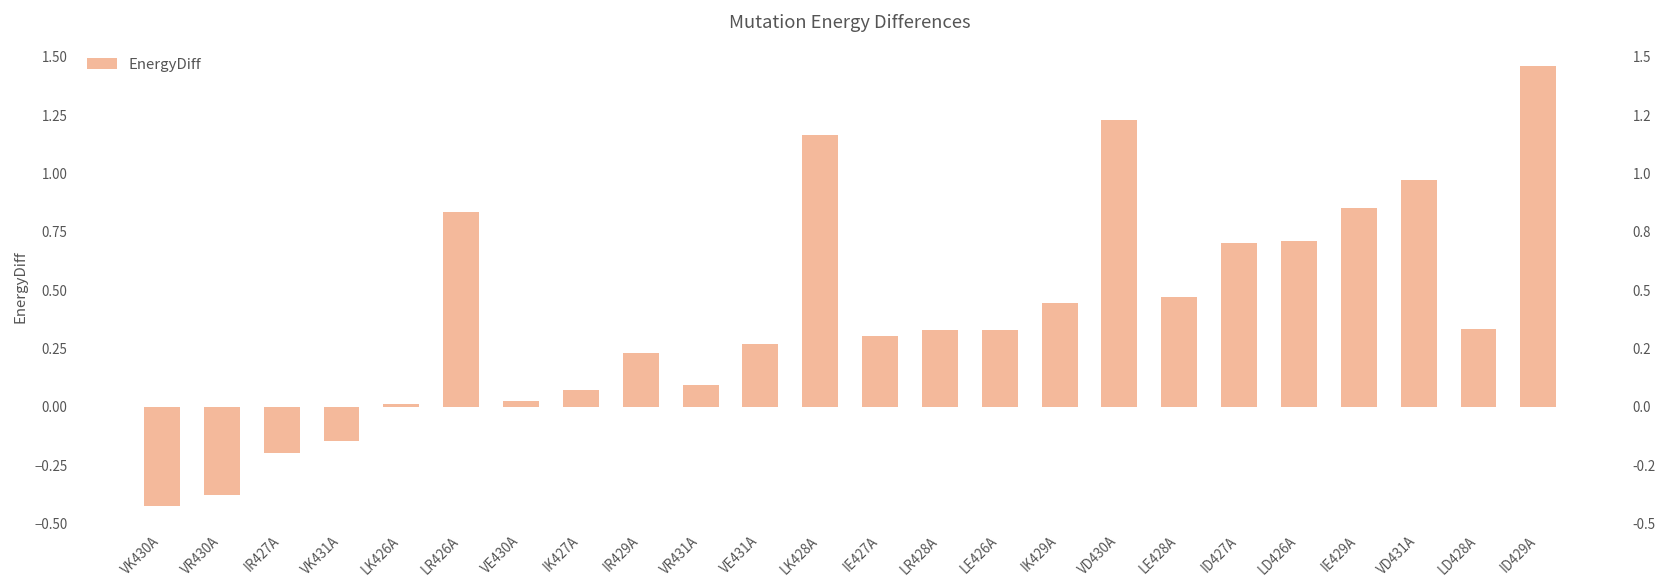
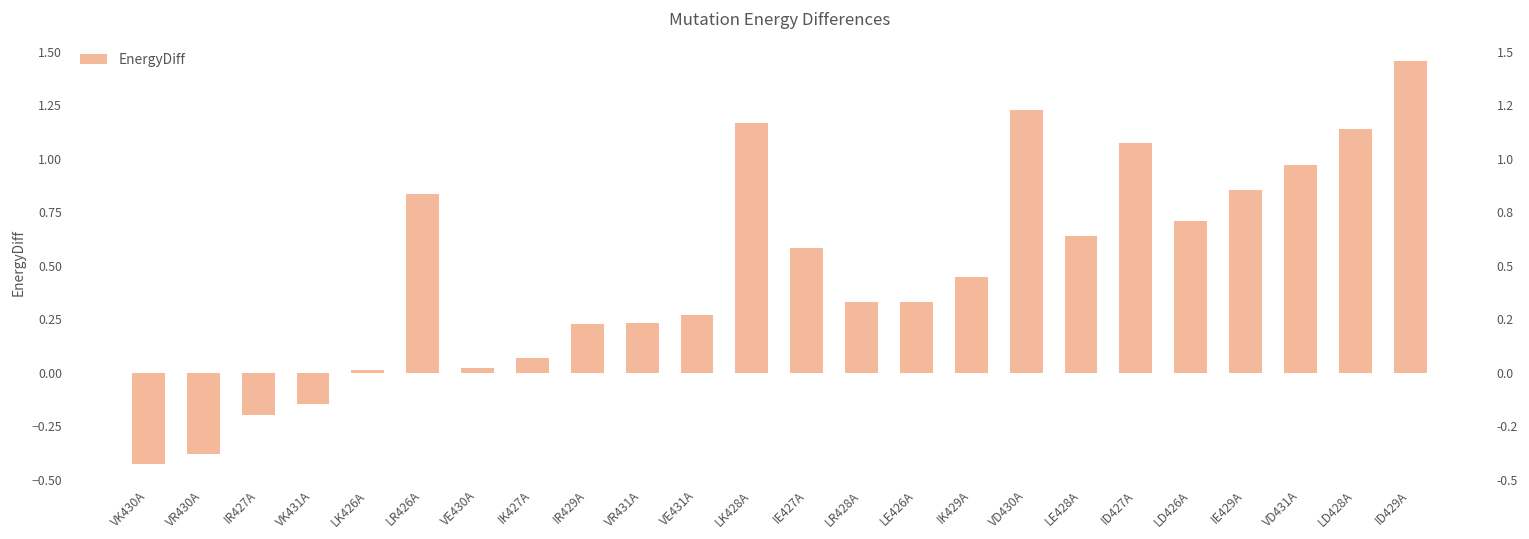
  {
    "VK430A": -0.43,
    "VR430A": -0.38,
    "IR427A": -0.20,
    "VK431A": -0.15,
    "LK426A": 0.01,
    "LR426A": 0.84,
    "VE430A": 0.02,
    "IK427A": 0.07,
    "IR429A": 0.23,
-   "VR431A": 0.09,
+   "VR431A": 0.23,
    "VE431A": 0.27,
    "LK428A": 1.17,
-   "IE427A": 0.30,
+   "IE427A": 0.58,
    "LR428A": 0.33,
    "LE426A": 0.33,
    "IK429A": 0.45,
    "VD430A": 1.23,
-   "LE428A": 0.47,
-   "ID427A": 0.70,
+   "LE428A": 0.64,
+   "ID427A": 1.08,
    "LD426A": 0.71,
    "IE429A": 0.85,
    "VD431A": 0.97,
-   "LD428A": 0.33,
+   "LD428A": 1.14,
    "ID429A": 1.46
  }
